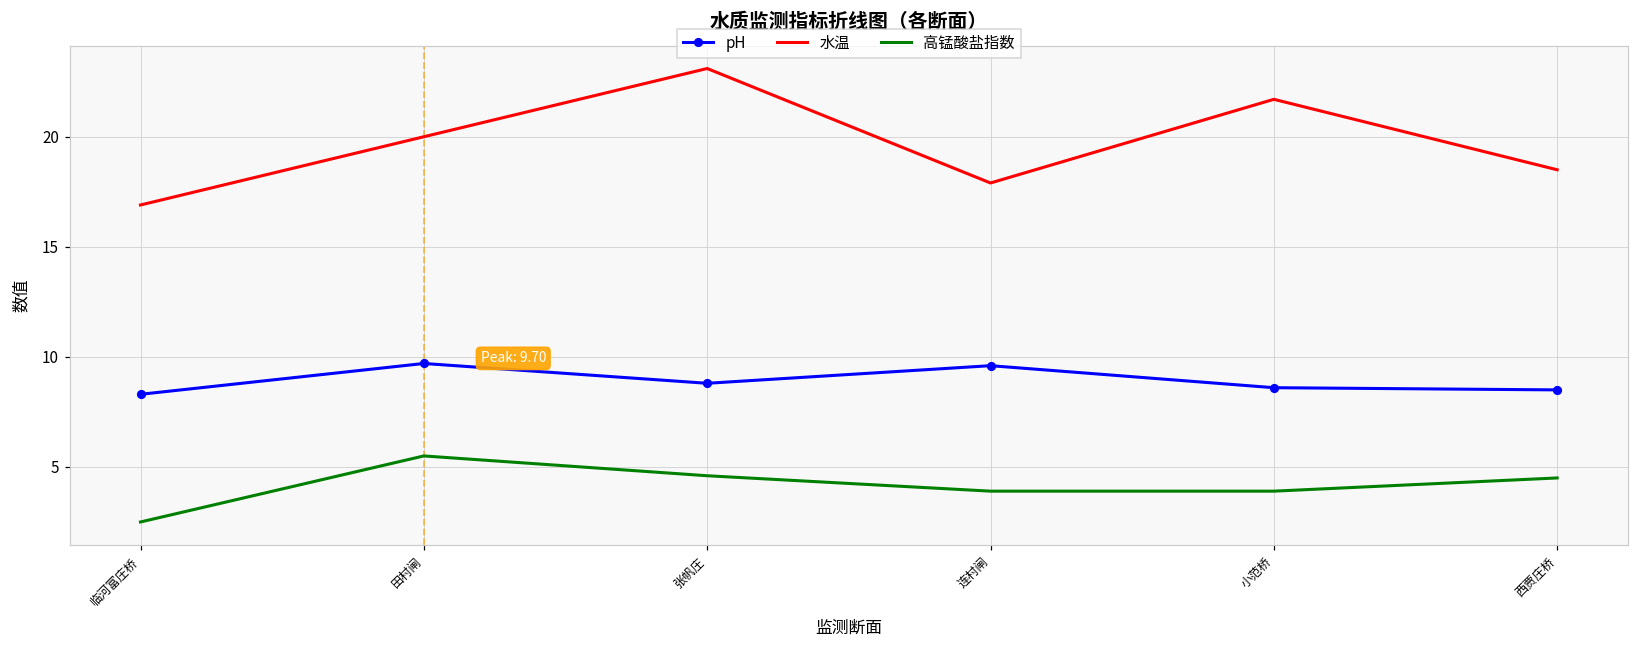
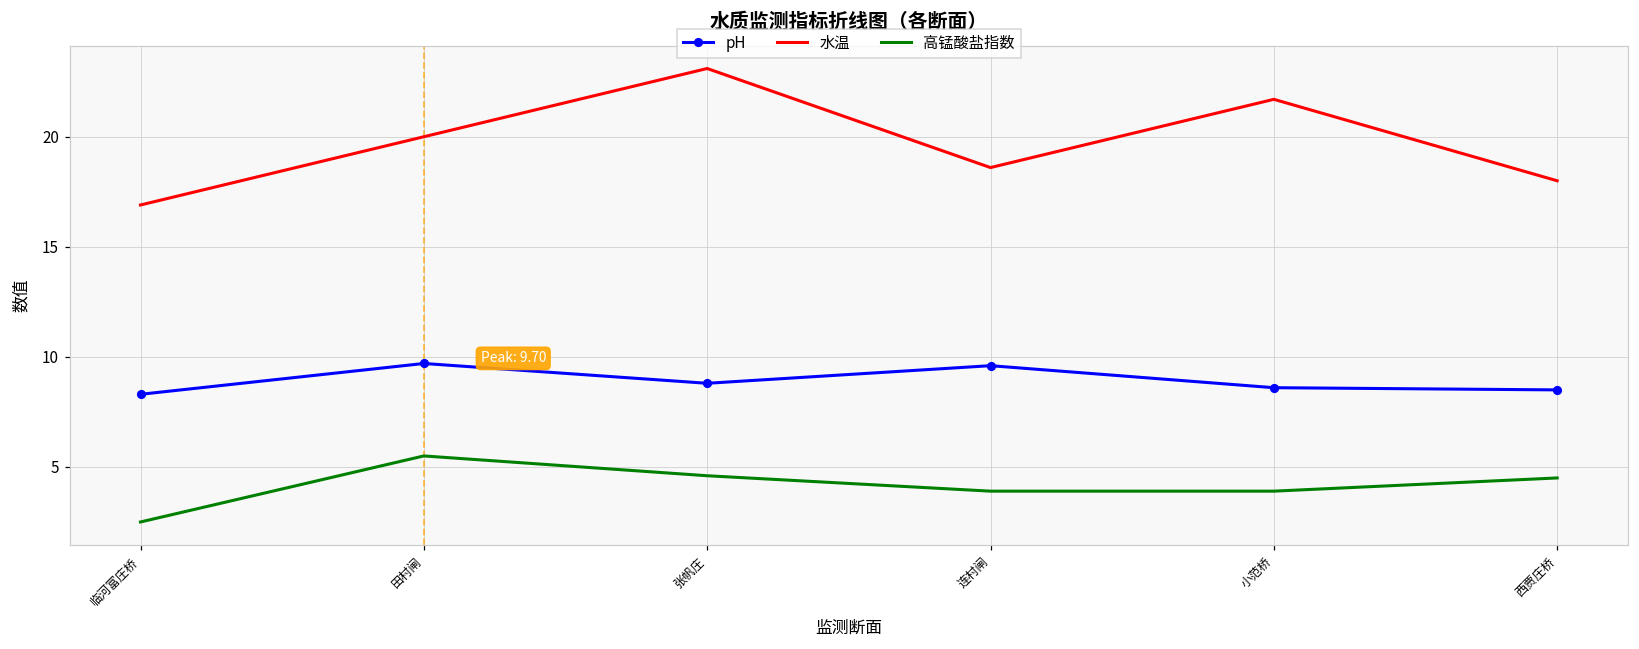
  {
    "pH": {
      "临河富庄桥": 8.3,
      "田村闸": 9.7,
      "张帆庄": 8.8,
      "连村闸": 9.6,
      "小范桥": 8.6,
      "西贾庄桥": 8.5
    },
    "水温": {
      "临河富庄桥": 16.9,
      "田村闸": 20.0,
      "张帆庄": 23.1,
-     "连村闸": 17.9,
+     "连村闸": 18.6,
      "小范桥": 21.7,
-     "西贾庄桥": 18.5
+     "西贾庄桥": 18.0
    },
    "高锰酸盐指数": {
      "临河富庄桥": 2.5,
      "田村闸": 5.5,
      "张帆庄": 4.6,
      "连村闸": 3.9,
      "小范桥": 3.9,
      "西贾庄桥": 4.5
    }
  }
